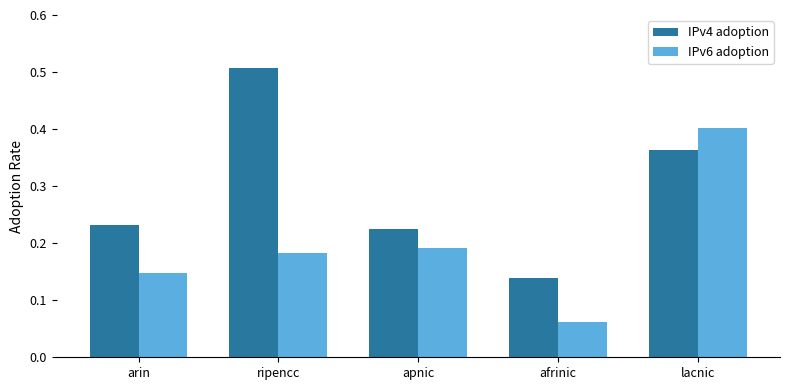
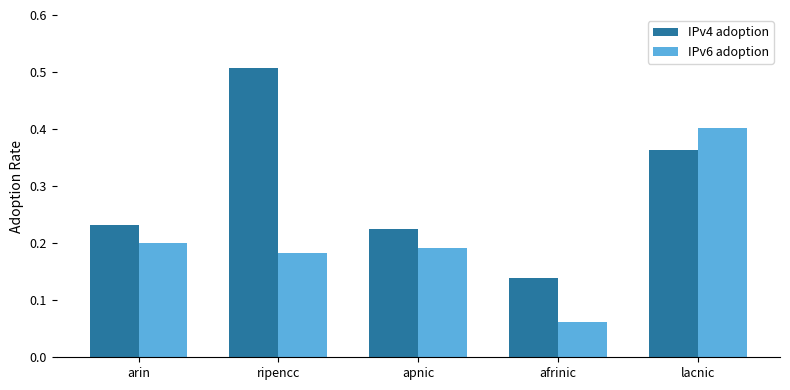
  {
    "IPv4 adoption": {
      "arin": 0.23,
      "ripencc": 0.51,
      "apnic": 0.23,
      "afrinic": 0.14,
      "lacnic": 0.36
    },
    "IPv6 adoption": {
-     "arin": 0.15,
+     "arin": 0.20,
      "ripencc": 0.18,
      "apnic": 0.19,
      "afrinic": 0.06,
      "lacnic": 0.40
    }
  }
